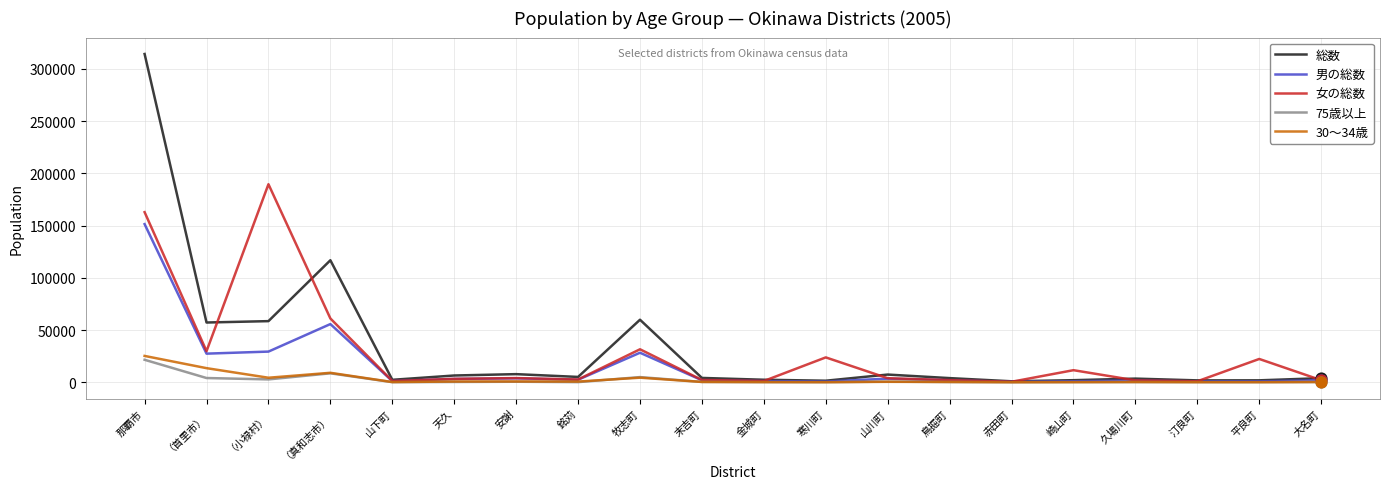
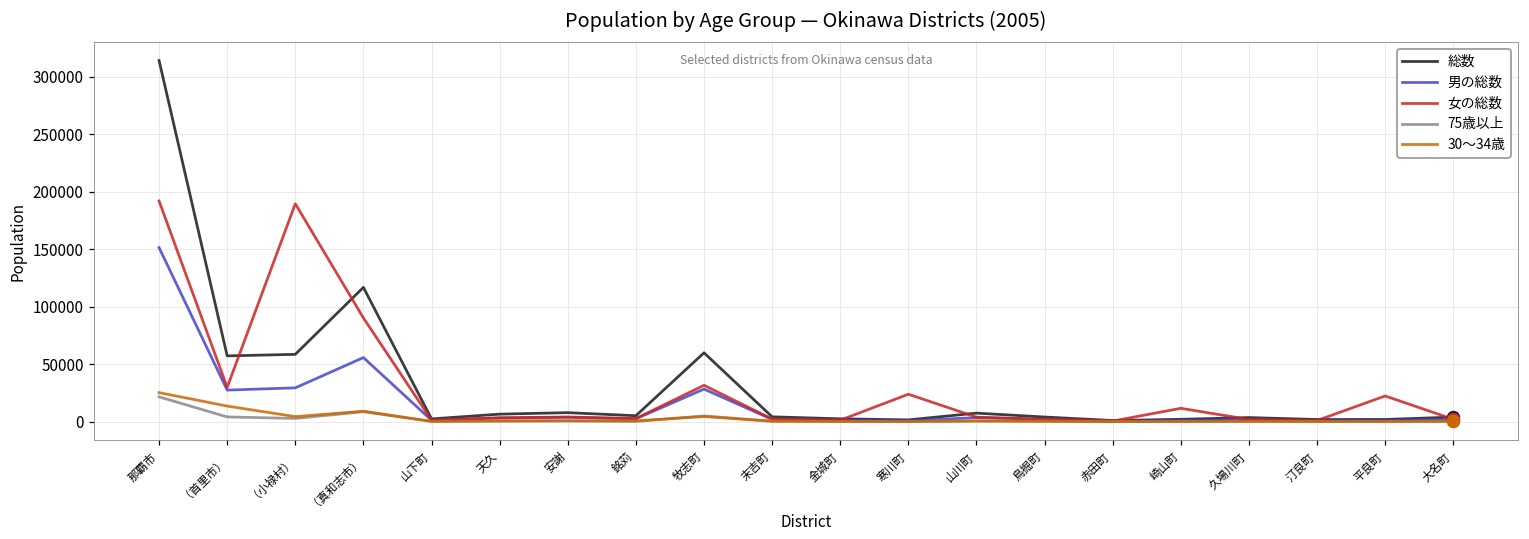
  {
    "女の総数": {
-     "那覇市": 163000,
+     "那覇市": 192000,
      "（小禄村）": 190000,
-     "（真和志市）": 61000,
+     "（真和志市）": 90000,
      "牧志町": 32000,
      "寒川町": 24000,
      "崎山町": 12000,
      "平良町": 22000
    },
    "30〜34歳": {
      "那覇市": 25000,
      "（首里市）": 14000
    }
  }
